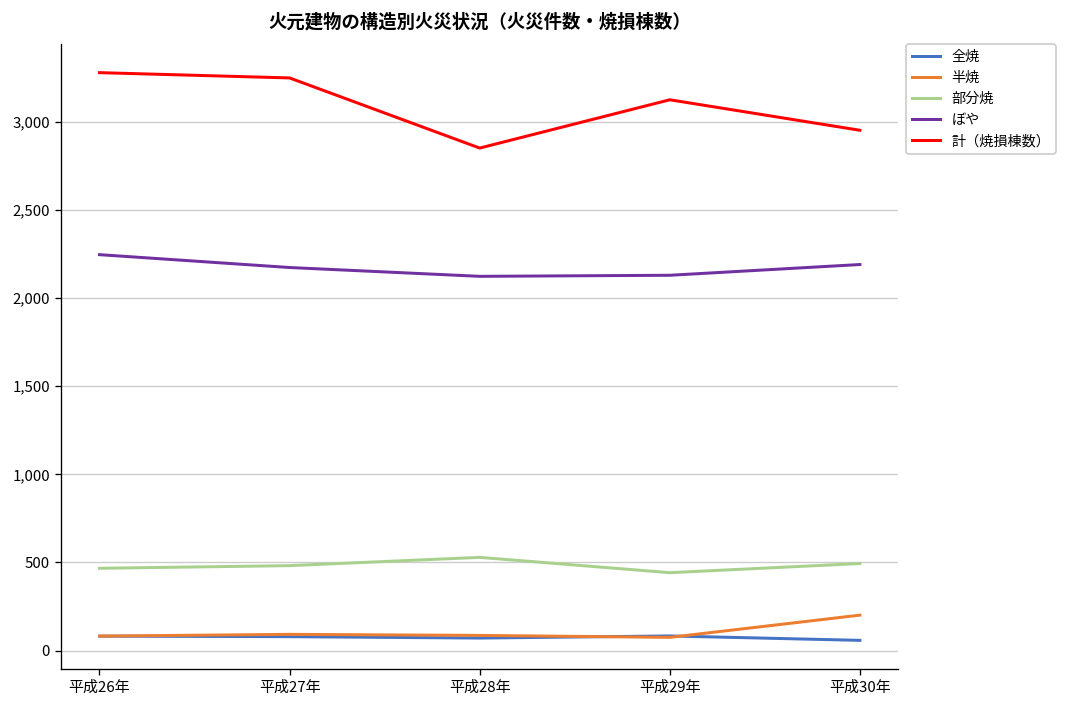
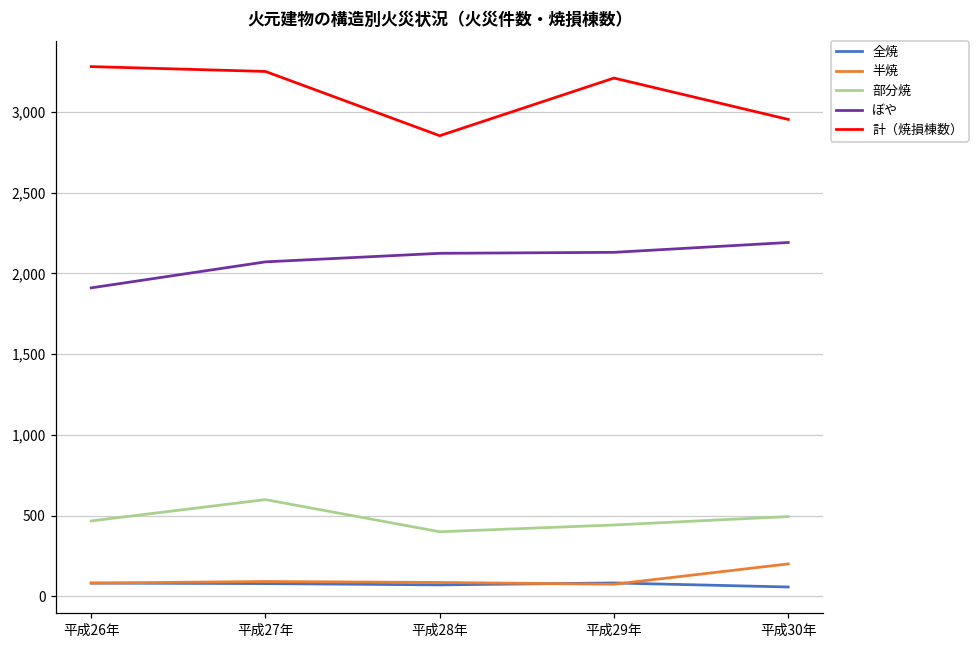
  {
    "全焼": {
      "平成30年": "60"
    },
    "半焼": {
      "平成30年": "200"
    },
    "部分焼": {
      "平成26年": "470",
-     "平成27年": "480",
-     "平成28年": "530",
+     "平成27年": "600",
+     "平成28年": "400",
      "平成29年": "440",
      "平成30年": "490"
    },
    "ぼや": {
-     "平成26年": "2,250",
-     "平成27年": "2,170",
+     "平成26年": "1,910",
+     "平成27年": "2,070",
      "平成28年": "2,120",
      "平成29年": "2,130",
      "平成30年": "2,190"
    },
    "計（焼損棟数）": {
      "平成26年": "3,280",
      "平成27年": "3,250",
      "平成28年": "2,850",
-     "平成29年": "3,130",
+     "平成29年": "3,210",
      "平成30年": "2,950"
    }
  }
